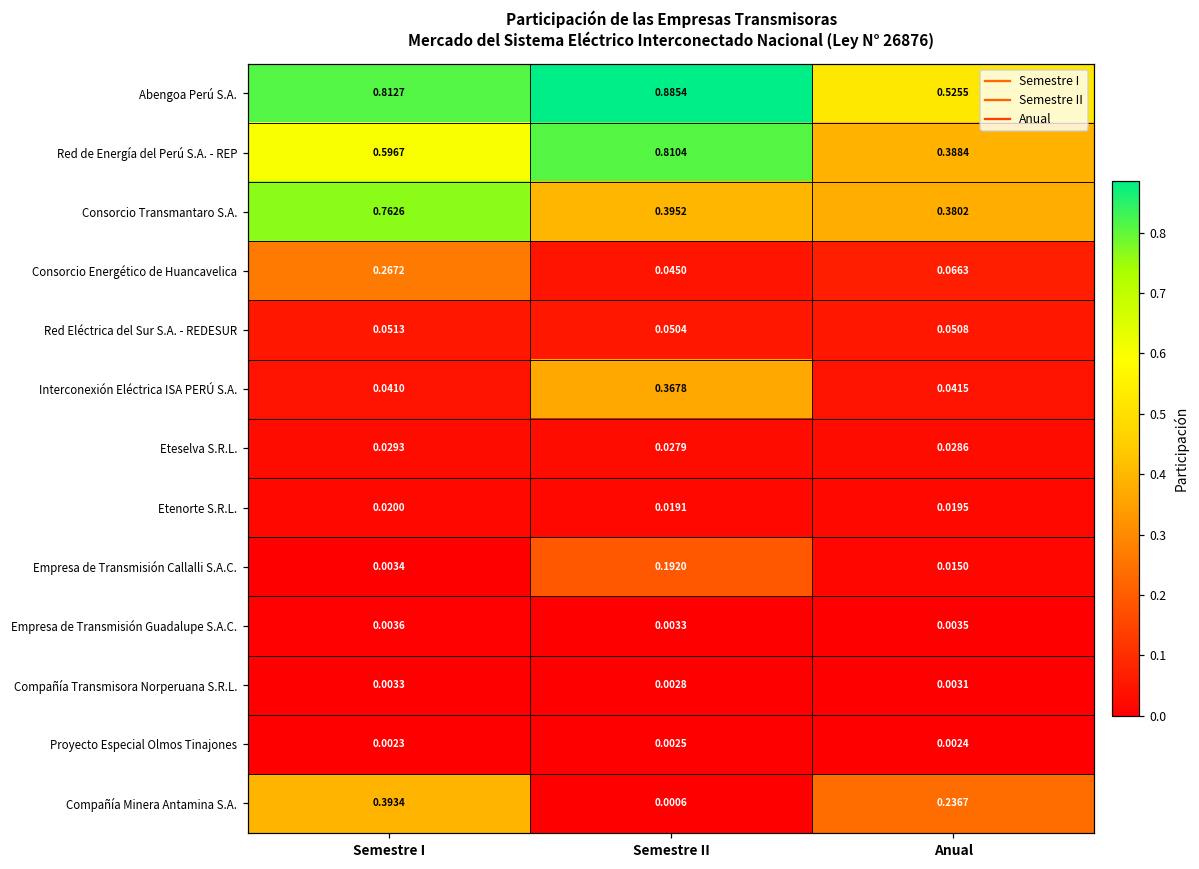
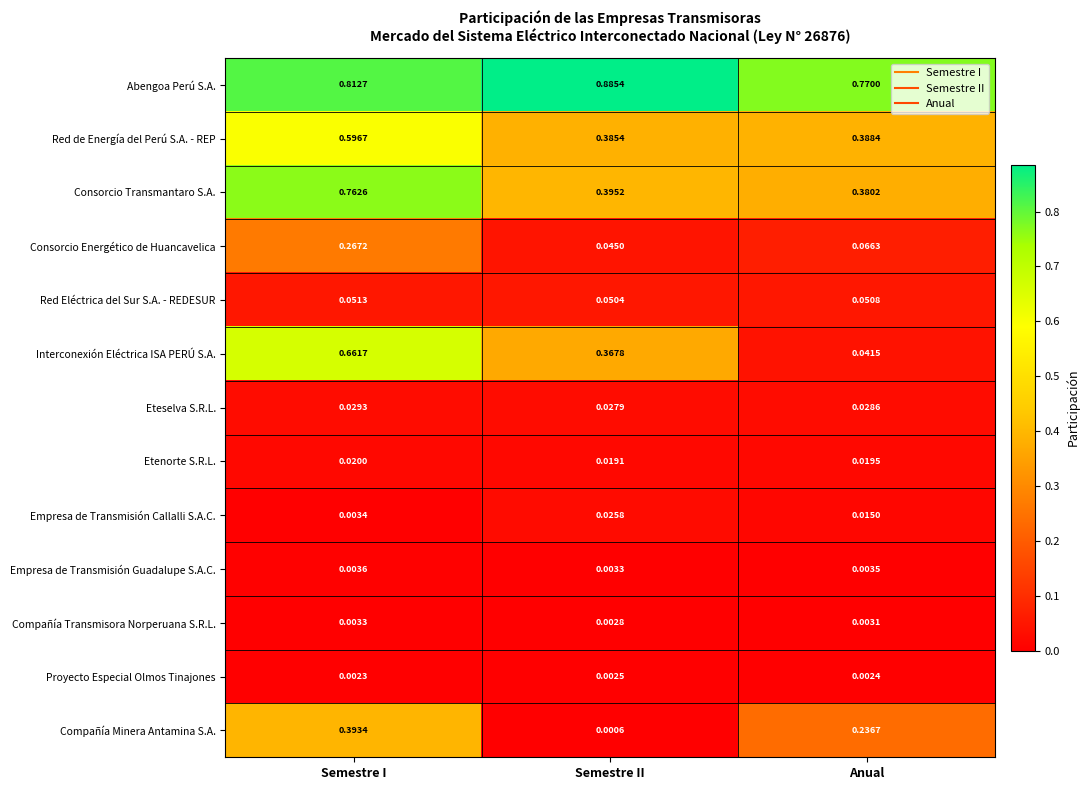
  {
    "Abengoa Perú S.A.": {
      "Semestre I": 0.8127,
      "Semestre II": 0.8854,
-     "Anual": 0.5255
+     "Anual": 0.7700
    },
    "Red de Energía del Perú S.A. - REP": {
      "Semestre I": 0.5967,
-     "Semestre II": 0.8104,
+     "Semestre II": 0.3854,
      "Anual": 0.3884
    },
    "Consorcio Transmantaro S.A.": {
      "Semestre I": 0.7626,
      "Semestre II": 0.3952,
      "Anual": 0.3802
    },
    "Consorcio Energético de Huancavelica": {
      "Semestre I": 0.2672,
      "Semestre II": 0.0450,
      "Anual": 0.0663
    },
    "Red Eléctrica del Sur S.A. - REDESUR": {
      "Semestre I": 0.0513,
      "Semestre II": 0.0504,
      "Anual": 0.0508
    },
    "Interconexión Eléctrica ISA PERÚ S.A.": {
-     "Semestre I": 0.0410,
+     "Semestre I": 0.6617,
      "Semestre II": 0.3678,
      "Anual": 0.0415
    },
    "Eteselva S.R.L.": {
      "Semestre I": 0.0293,
      "Semestre II": 0.0279,
      "Anual": 0.0286
    },
    "Etenorte S.R.L.": {
      "Semestre I": 0.0200,
      "Semestre II": 0.0191,
      "Anual": 0.0195
    },
    "Empresa de Transmisión Callalli S.A.C.": {
      "Semestre I": 0.0034,
-     "Semestre II": 0.1920,
+     "Semestre II": 0.0258,
      "Anual": 0.0150
    },
    "Empresa de Transmisión Guadalupe S.A.C.": {
      "Semestre I": 0.0036,
      "Semestre II": 0.0033,
      "Anual": 0.0035
    },
    "Compañía Transmisora Norperuana S.R.L.": {
      "Semestre I": 0.0033,
      "Semestre II": 0.0028,
      "Anual": 0.0031
    },
    "Proyecto Especial Olmos Tinajones": {
      "Semestre I": 0.0023,
      "Semestre II": 0.0025,
      "Anual": 0.0024
    },
    "Compañía Minera Antamina S.A.": {
      "Semestre I": 0.3934,
      "Semestre II": 0.0006,
      "Anual": 0.2367
    }
  }
